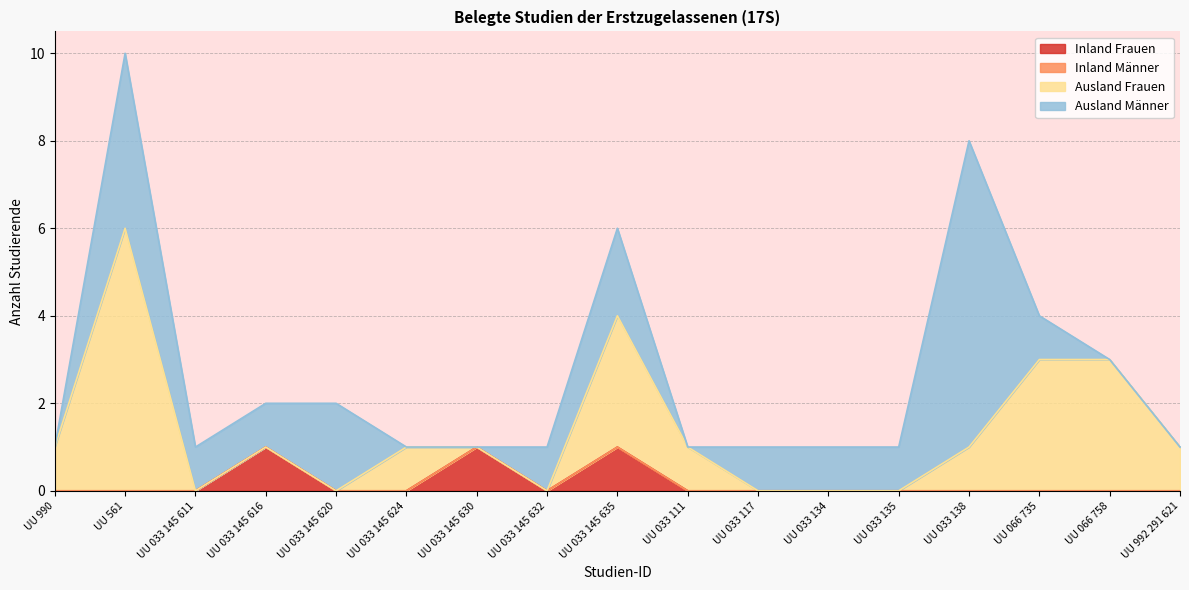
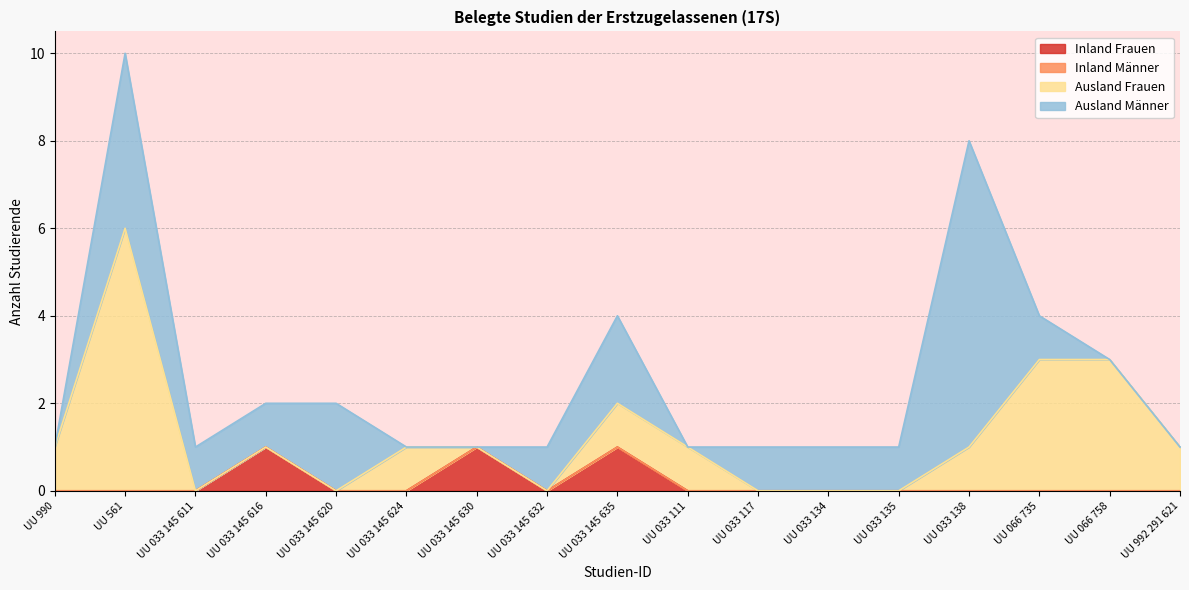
  {
    "Inland Männer": {
      "UU 990": 0,
      "UU 561": 0,
      "UU 033 145 624": 0,
      "UU 033 145 635": 1,
      "UU 033 111": 0,
      "UU 033 138": 0,
      "UU 066 735": 0,
      "UU 066 758": 0,
      "UU 992 291 621": 0
    },
    "Ausland Frauen": {
      "UU 561": 6,
-     "UU 033 145 635": 3,
+     "UU 033 145 635": 1,
      "UU 033 138": 1,
      "UU 066 735": 3
    },
    "Ausland Männer": {
      "UU 561": 4,
      "UU 033 145 611": 1,
      "UU 033 145 616": 1,
      "UU 033 145 620": 2,
      "UU 033 145 632": 1,
      "UU 033 145 635": 2,
      "UU 033 117": 1,
      "UU 033 134": 1,
      "UU 033 135": 1,
      "UU 033 138": 7,
      "UU 066 735": 1
    }
  }
